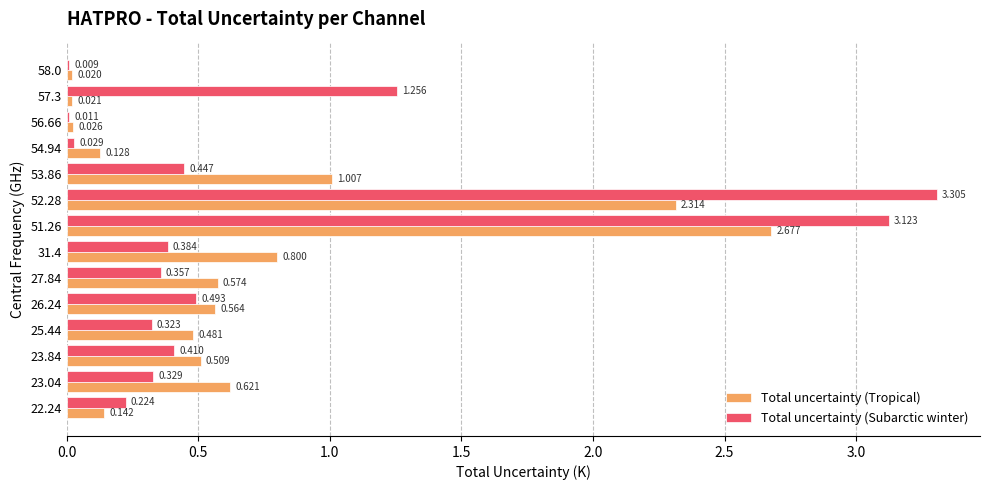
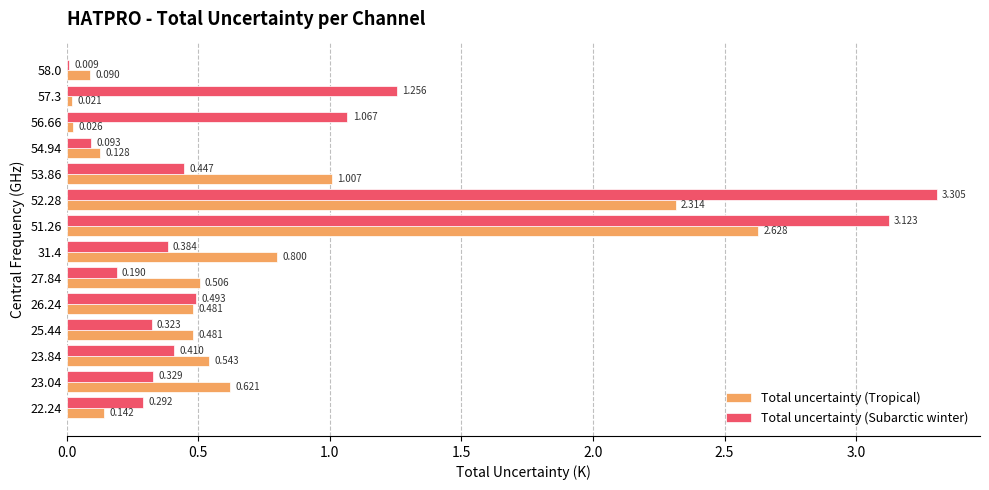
  {
    "Total uncertainty (Tropical)": {
-     "58.0": 0.020,
+     "58.0": 0.090,
      "57.3": 0.021,
      "56.66": 0.026,
      "54.94": 0.128,
      "53.86": 1.007,
      "52.28": 2.314,
-     "51.26": 2.677,
+     "51.26": 2.628,
      "31.4": 0.800,
-     "27.84": 0.574,
-     "26.24": 0.564,
+     "27.84": 0.506,
+     "26.24": 0.481,
      "25.44": 0.481,
-     "23.84": 0.509,
+     "23.84": 0.543,
      "23.04": 0.621,
      "22.24": 0.142
    },
    "Total uncertainty (Subarctic winter)": {
      "58.0": 0.009,
      "57.3": 1.256,
-     "56.66": 0.011,
-     "54.94": 0.029,
+     "56.66": 1.067,
+     "54.94": 0.093,
      "53.86": 0.447,
      "52.28": 3.305,
      "51.26": 3.123,
      "31.4": 0.384,
-     "27.84": 0.357,
+     "27.84": 0.190,
      "26.24": 0.493,
      "25.44": 0.323,
      "23.84": 0.410,
      "23.04": 0.329,
-     "22.24": 0.224
+     "22.24": 0.292
    }
  }
